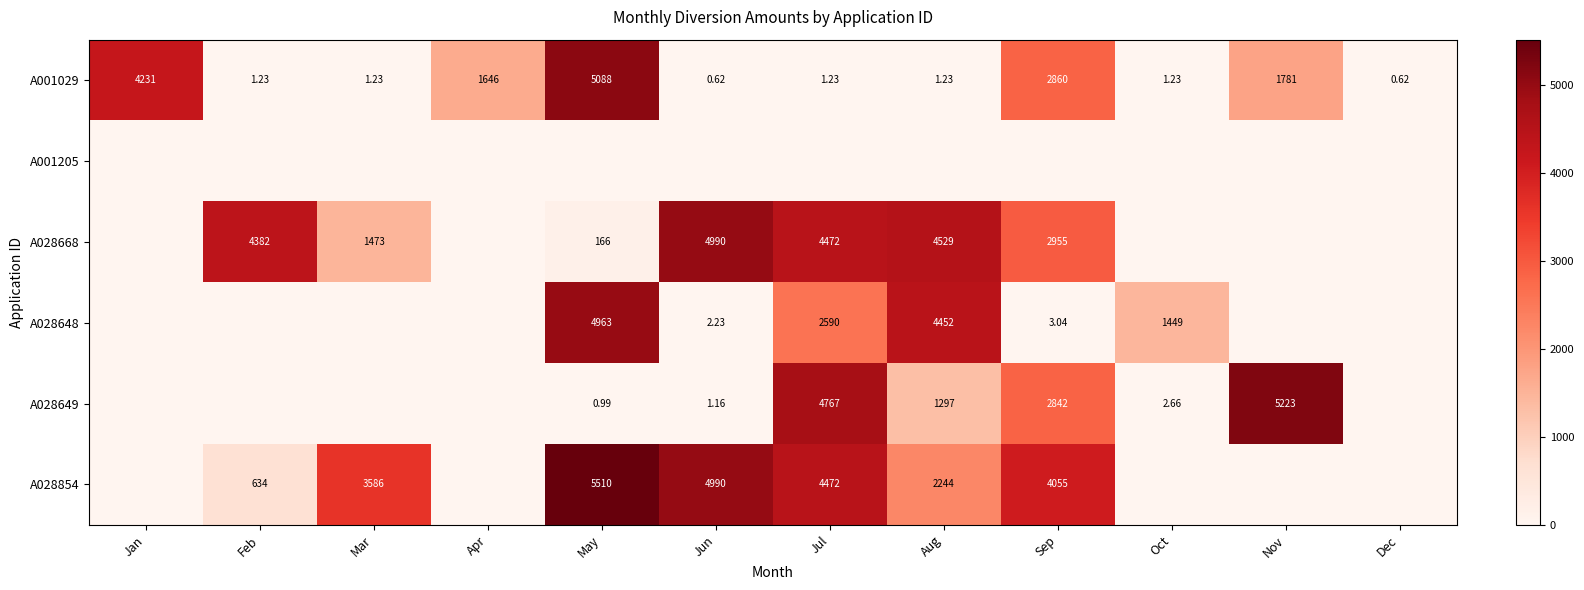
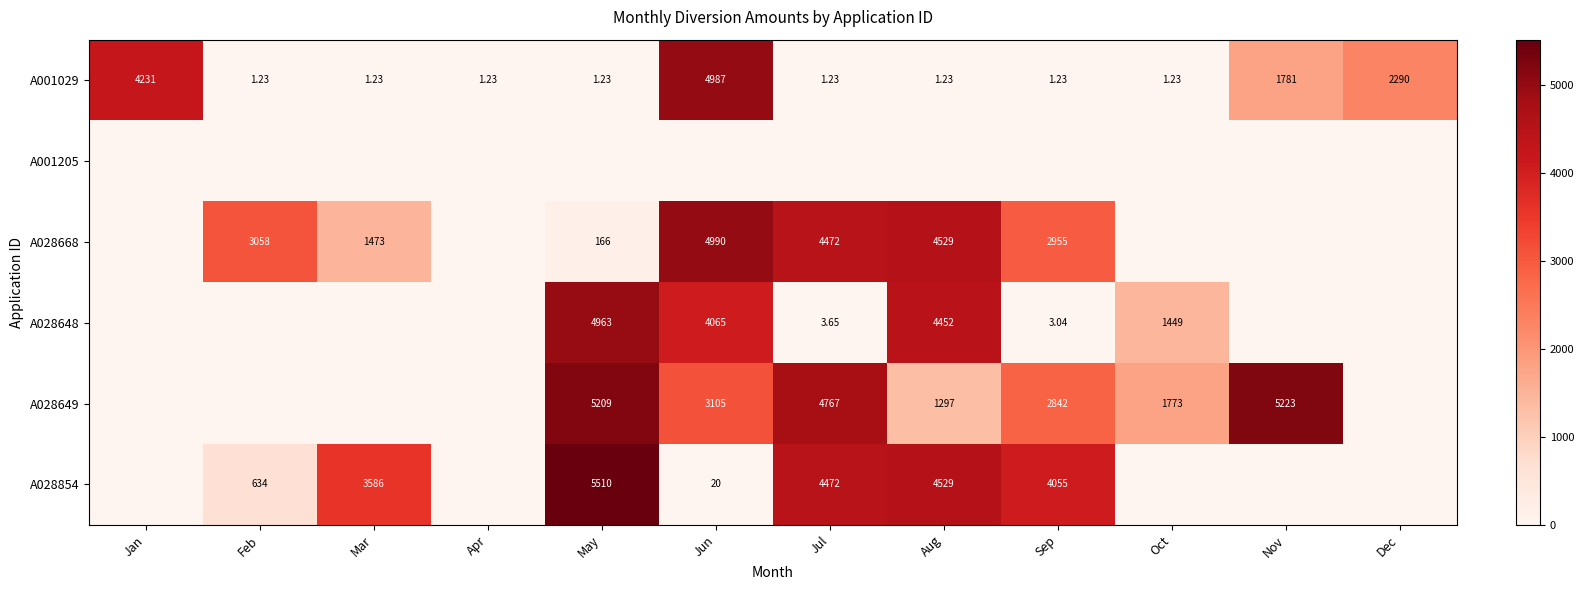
  {
    "A001029": {
      "Jan": 4231,
      "Feb": 1.23,
      "Mar": 1.23,
-     "Apr": 1646,
-     "May": 5088,
-     "Jun": 0.62,
+     "Apr": 1.23,
+     "May": 1.23,
+     "Jun": 4987,
      "Jul": 1.23,
      "Aug": 1.23,
-     "Sep": 2860,
+     "Sep": 1.23,
      "Oct": 1.23,
      "Nov": 1781,
-     "Dec": 0.62
+     "Dec": 2290
    },
    "A028668": {
-     "Feb": 4382,
+     "Feb": 3058,
      "Mar": 1473,
      "May": 166,
      "Jun": 4990,
      "Jul": 4472,
      "Aug": 4529,
      "Sep": 2955
    },
    "A028648": {
      "May": 4963,
-     "Jun": 2.23,
-     "Jul": 2590,
+     "Jun": 4065,
+     "Jul": 3.65,
      "Aug": 4452,
      "Sep": 3.04,
      "Oct": 1449
    },
    "A028649": {
-     "May": 0.99,
-     "Jun": 1.16,
+     "May": 5209,
+     "Jun": 3105,
      "Jul": 4767,
      "Aug": 1297,
      "Sep": 2842,
-     "Oct": 2.66,
+     "Oct": 1773,
      "Nov": 5223
    },
    "A028854": {
      "Feb": 634,
      "Mar": 3586,
      "May": 5510,
-     "Jun": 4990,
+     "Jun": 20,
      "Jul": 4472,
-     "Aug": 2244,
+     "Aug": 4529,
      "Sep": 4055
    }
  }
